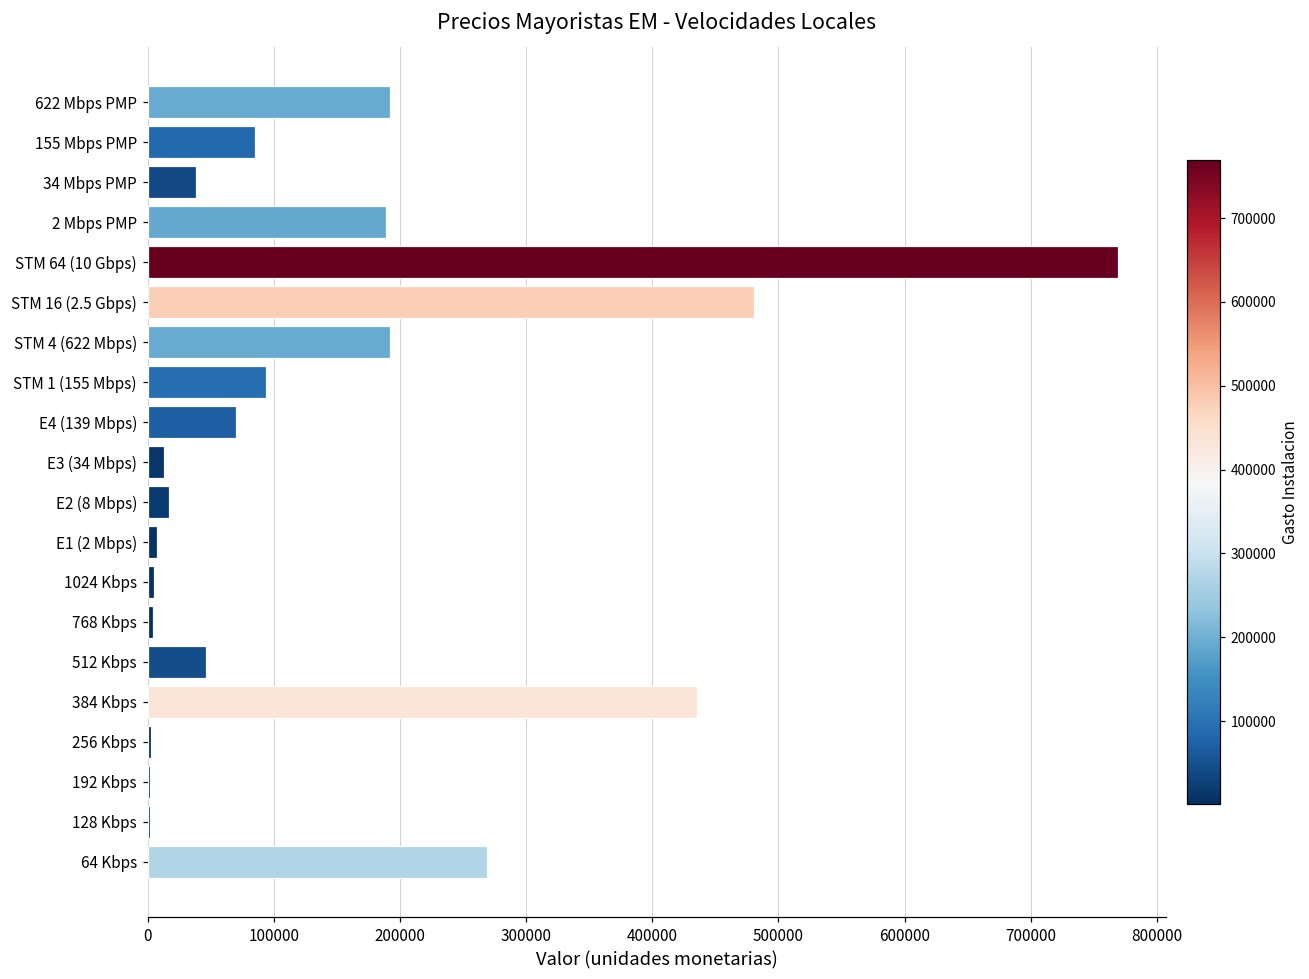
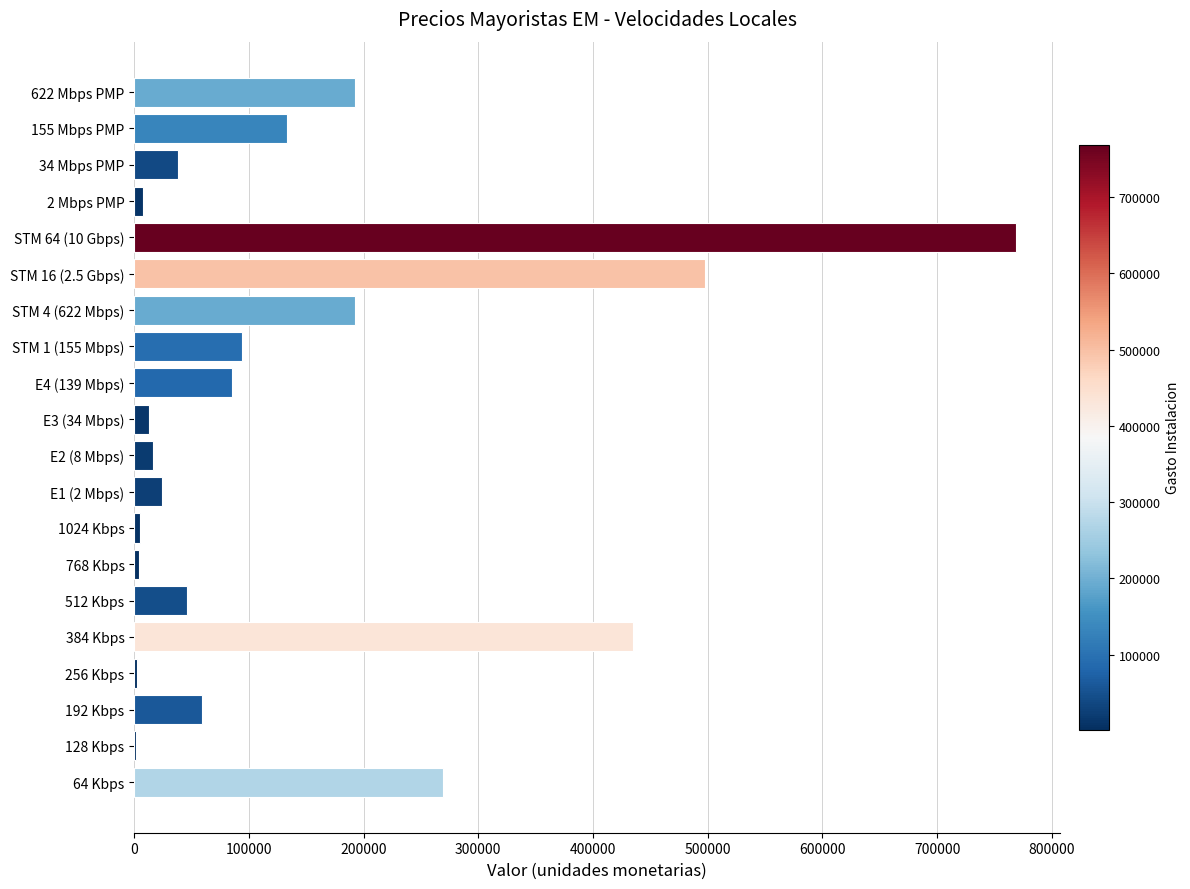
  {
    "622 Mbps PMP": 192000,
-   "155 Mbps PMP": 85000,
+   "155 Mbps PMP": 133000,
    "34 Mbps PMP": 39000,
-   "2 Mbps PMP": 189000,
+   "2 Mbps PMP": 8000,
    "STM 64 (10 Gbps)": 769000,
-   "STM 16 (2.5 Gbps)": 480000,
+   "STM 16 (2.5 Gbps)": 497000,
    "STM 4 (622 Mbps)": 192000,
    "STM 1 (155 Mbps)": 94000,
-   "E4 (139 Mbps)": 70000,
+   "E4 (139 Mbps)": 85000,
    "E3 (34 Mbps)": 13000,
    "E2 (8 Mbps)": 17000,
-   "E1 (2 Mbps)": 8000,
+   "E1 (2 Mbps)": 24000,
    "1024 Kbps": 5000,
    "768 Kbps": 4000,
    "512 Kbps": 46000,
    "384 Kbps": 435000,
    "256 Kbps": 3000,
-   "192 Kbps": 2000,
+   "192 Kbps": 59000,
    "64 Kbps": 269000
  }
